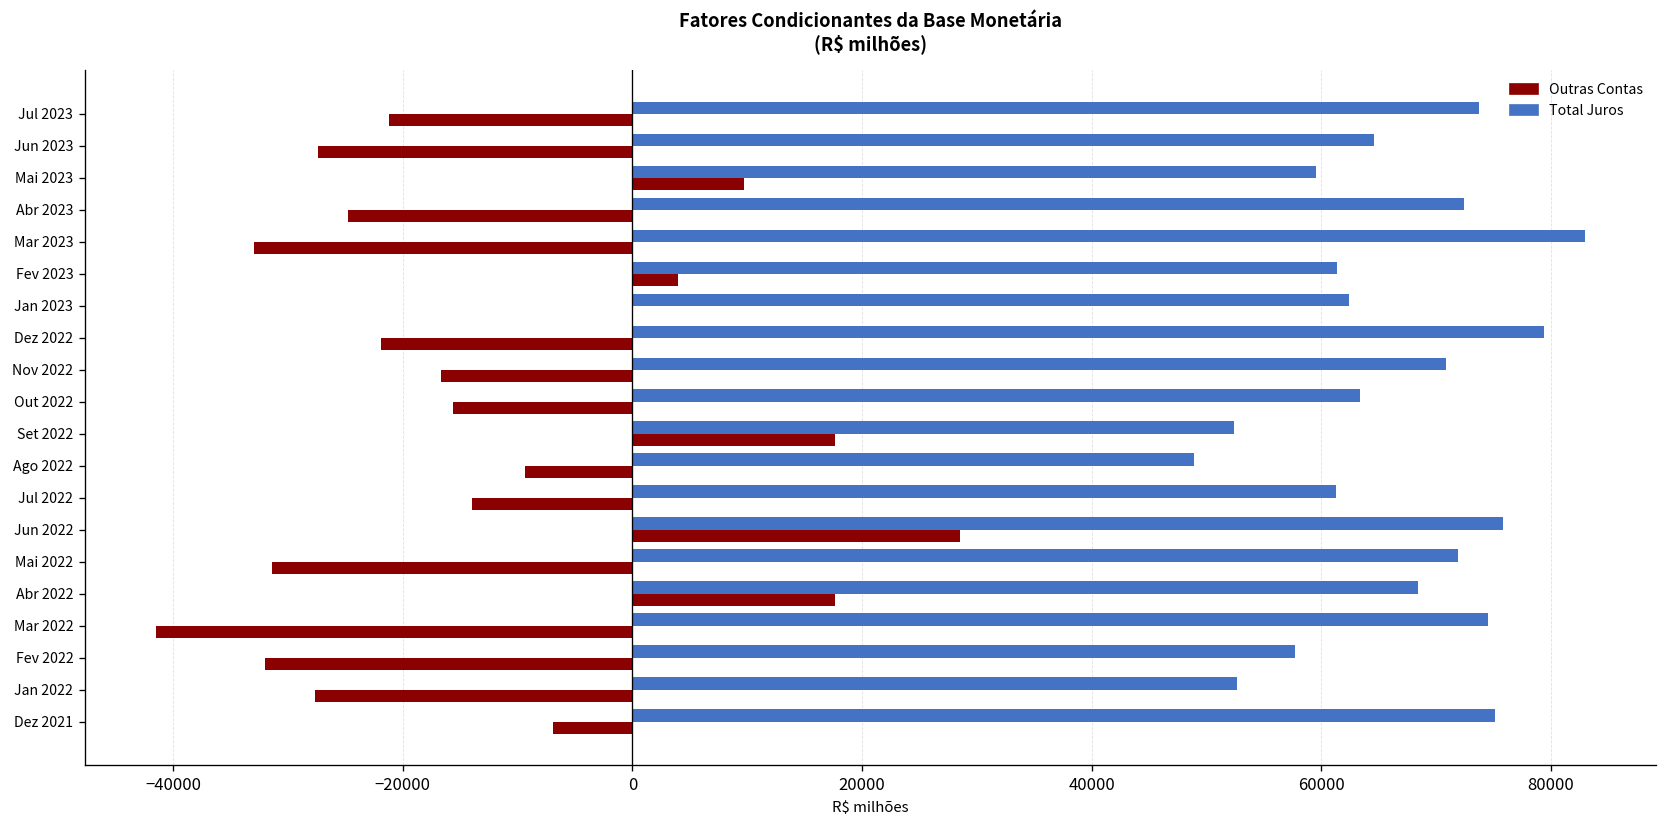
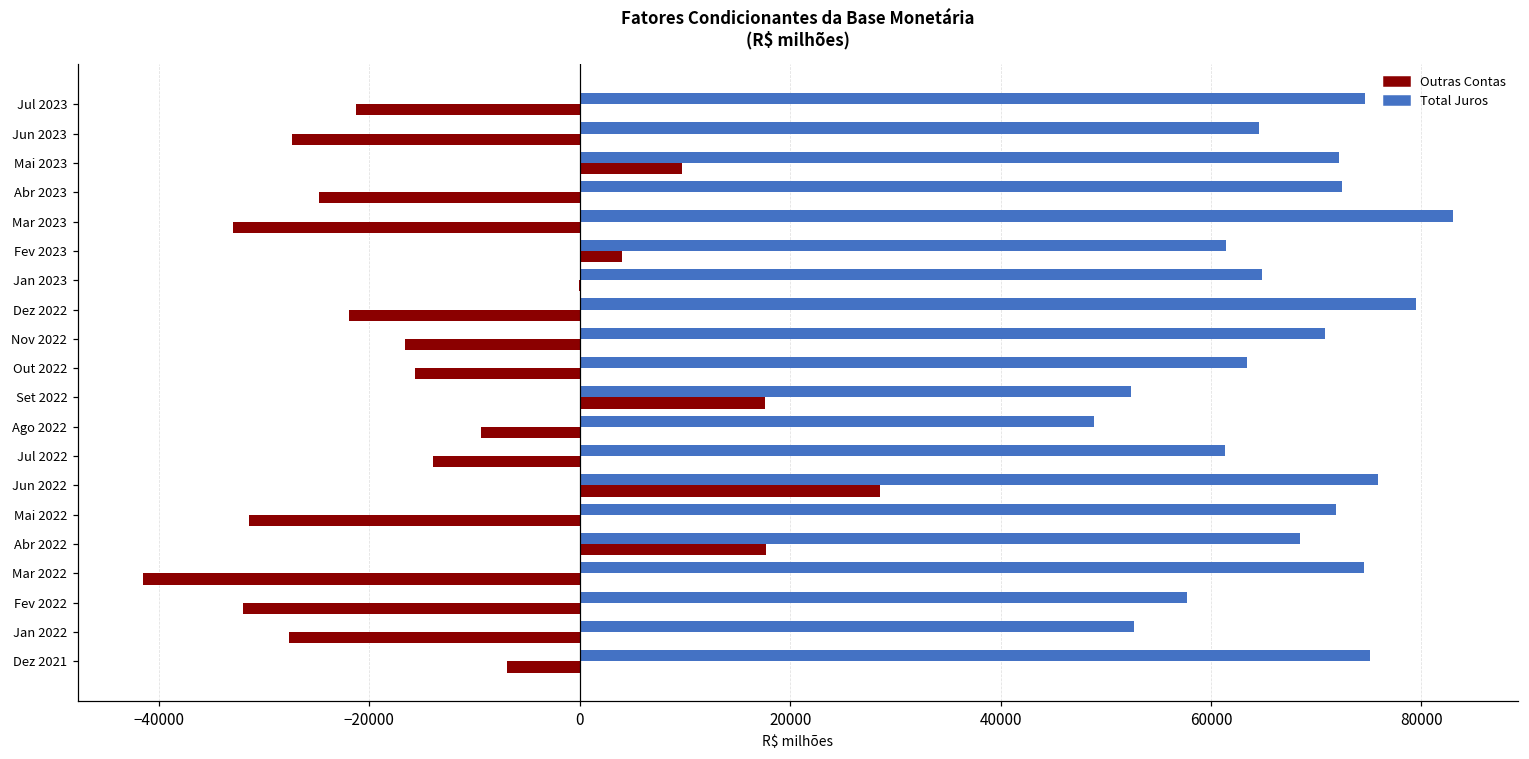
  {
    "Outras Contas": {
      "Jul 2023": -21000,
      "Jun 2023": -27000,
      "Mai 2023": 10000,
      "Abr 2023": -25000,
      "Mar 2023": -33000,
      "Fev 2023": 4000,
      "Dez 2022": -22000,
      "Nov 2022": -17000,
      "Out 2022": -16000,
      "Set 2022": 18000,
      "Ago 2022": -9000,
      "Jul 2022": -14000,
      "Jun 2022": 29000,
      "Mai 2022": -31000,
      "Abr 2022": 18000,
      "Mar 2022": -41000,
      "Fev 2022": -32000,
      "Jan 2022": -28000,
      "Dez 2021": -7000
    },
    "Total Juros": {
-     "Jul 2023": 74000,
+     "Jul 2023": 75000,
      "Jun 2023": 65000,
-     "Mai 2023": 60000,
+     "Mai 2023": 72000,
      "Abr 2023": 72000,
      "Mar 2023": 83000,
      "Fev 2023": 61000,
-     "Jan 2023": 62000,
+     "Jan 2023": 65000,
      "Dez 2022": 79000,
      "Nov 2022": 71000,
      "Out 2022": 63000,
      "Set 2022": 52000,
      "Ago 2022": 49000,
      "Jul 2022": 61000,
      "Jun 2022": 76000,
      "Mai 2022": 72000,
      "Abr 2022": 68000,
      "Mar 2022": 75000,
      "Fev 2022": 58000,
      "Jan 2022": 53000,
      "Dez 2021": 75000
    }
  }
